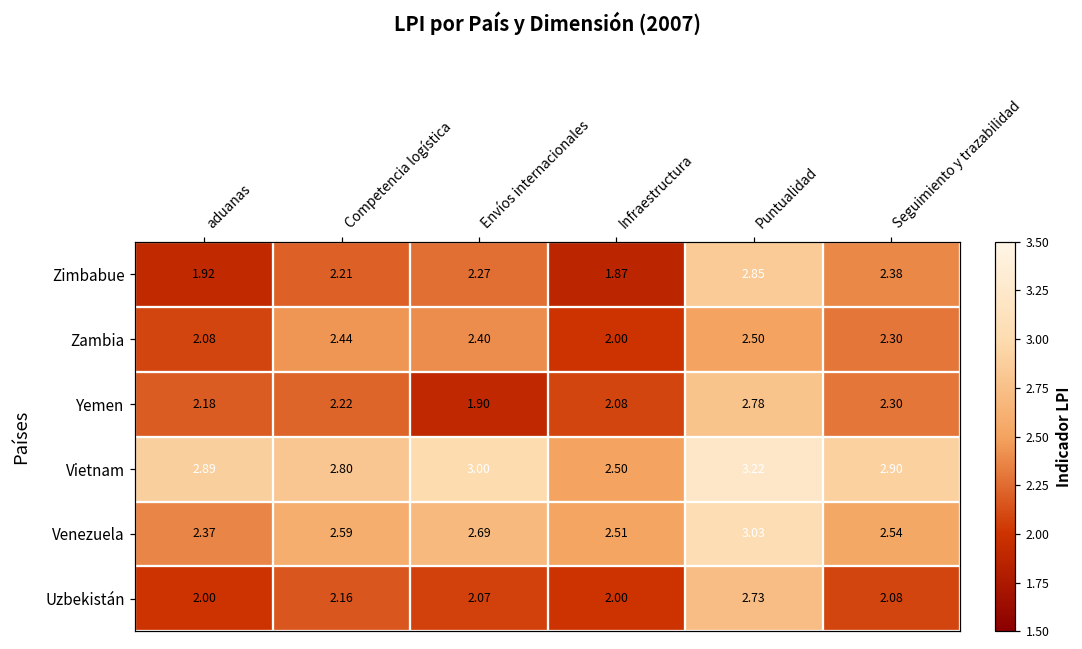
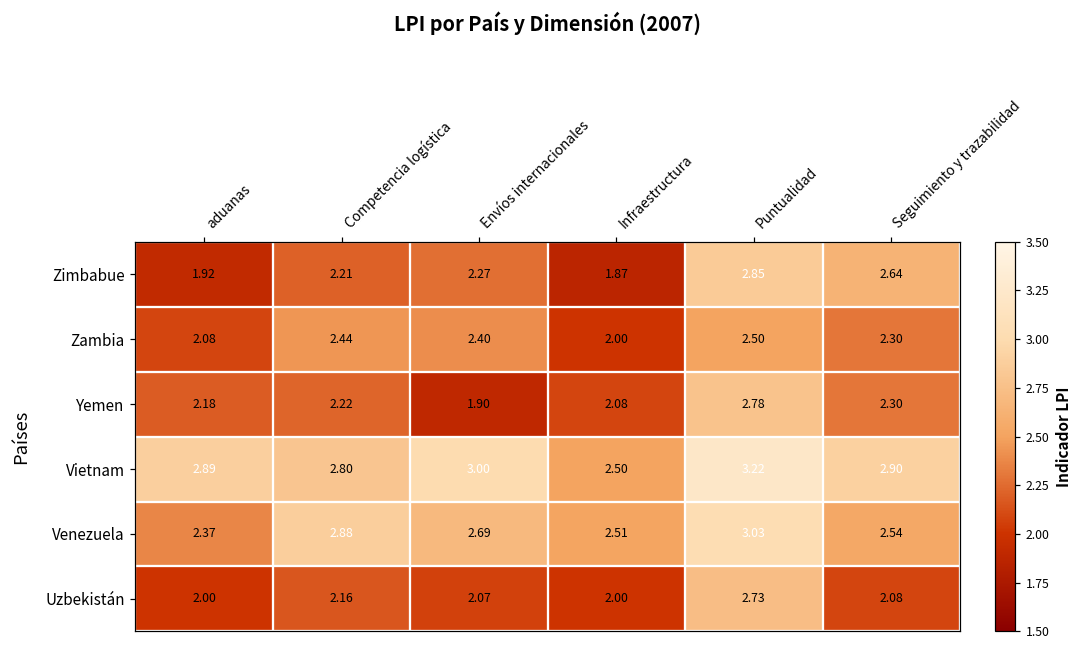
  {
    "Zimbabue": {
      "aduanas": 1.92,
      "Competencia logística": 2.21,
      "Envíos internacionales": 2.27,
      "Infraestructura": 1.87,
      "Puntualidad": 2.85,
-     "Seguimiento y trazabilidad": 2.38
+     "Seguimiento y trazabilidad": 2.64
    },
    "Zambia": {
      "aduanas": 2.08,
      "Competencia logística": 2.44,
      "Envíos internacionales": 2.40,
      "Infraestructura": 2.00,
      "Puntualidad": 2.50,
      "Seguimiento y trazabilidad": 2.30
    },
    "Yemen": {
      "aduanas": 2.18,
      "Competencia logística": 2.22,
      "Envíos internacionales": 1.90,
      "Infraestructura": 2.08,
      "Puntualidad": 2.78,
      "Seguimiento y trazabilidad": 2.30
    },
    "Vietnam": {
      "aduanas": 2.89,
      "Competencia logística": 2.80,
      "Envíos internacionales": 3.00,
      "Infraestructura": 2.50,
      "Puntualidad": 3.22,
      "Seguimiento y trazabilidad": 2.90
    },
    "Venezuela": {
      "aduanas": 2.37,
-     "Competencia logística": 2.59,
+     "Competencia logística": 2.88,
      "Envíos internacionales": 2.69,
      "Infraestructura": 2.51,
      "Puntualidad": 3.03,
      "Seguimiento y trazabilidad": 2.54
    },
    "Uzbekistán": {
      "aduanas": 2.00,
      "Competencia logística": 2.16,
      "Envíos internacionales": 2.07,
      "Infraestructura": 2.00,
      "Puntualidad": 2.73,
      "Seguimiento y trazabilidad": 2.08
    }
  }
